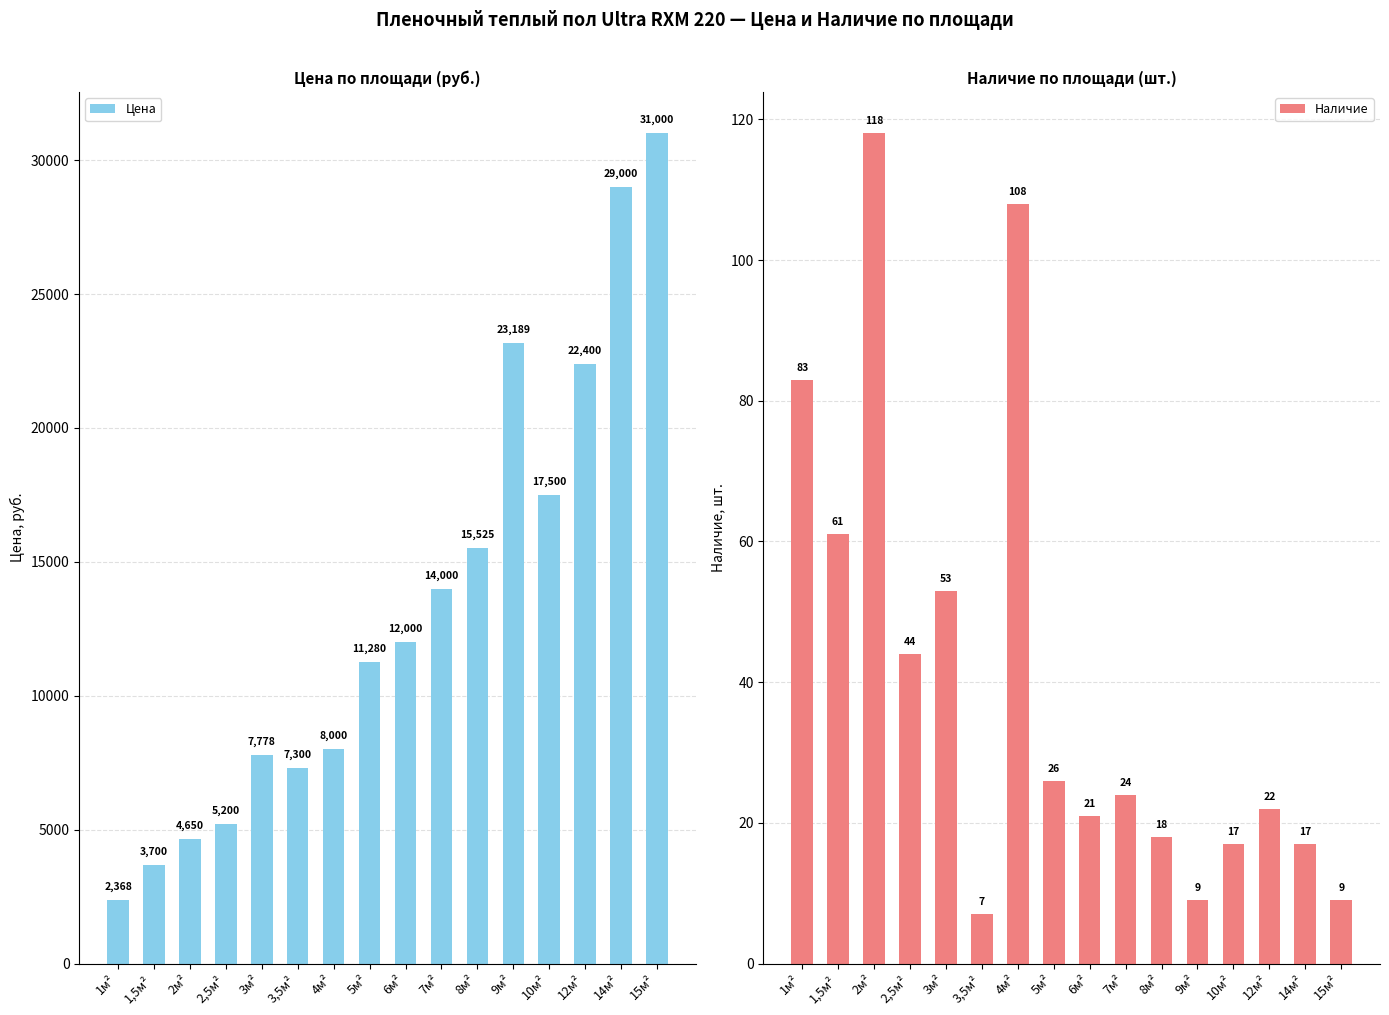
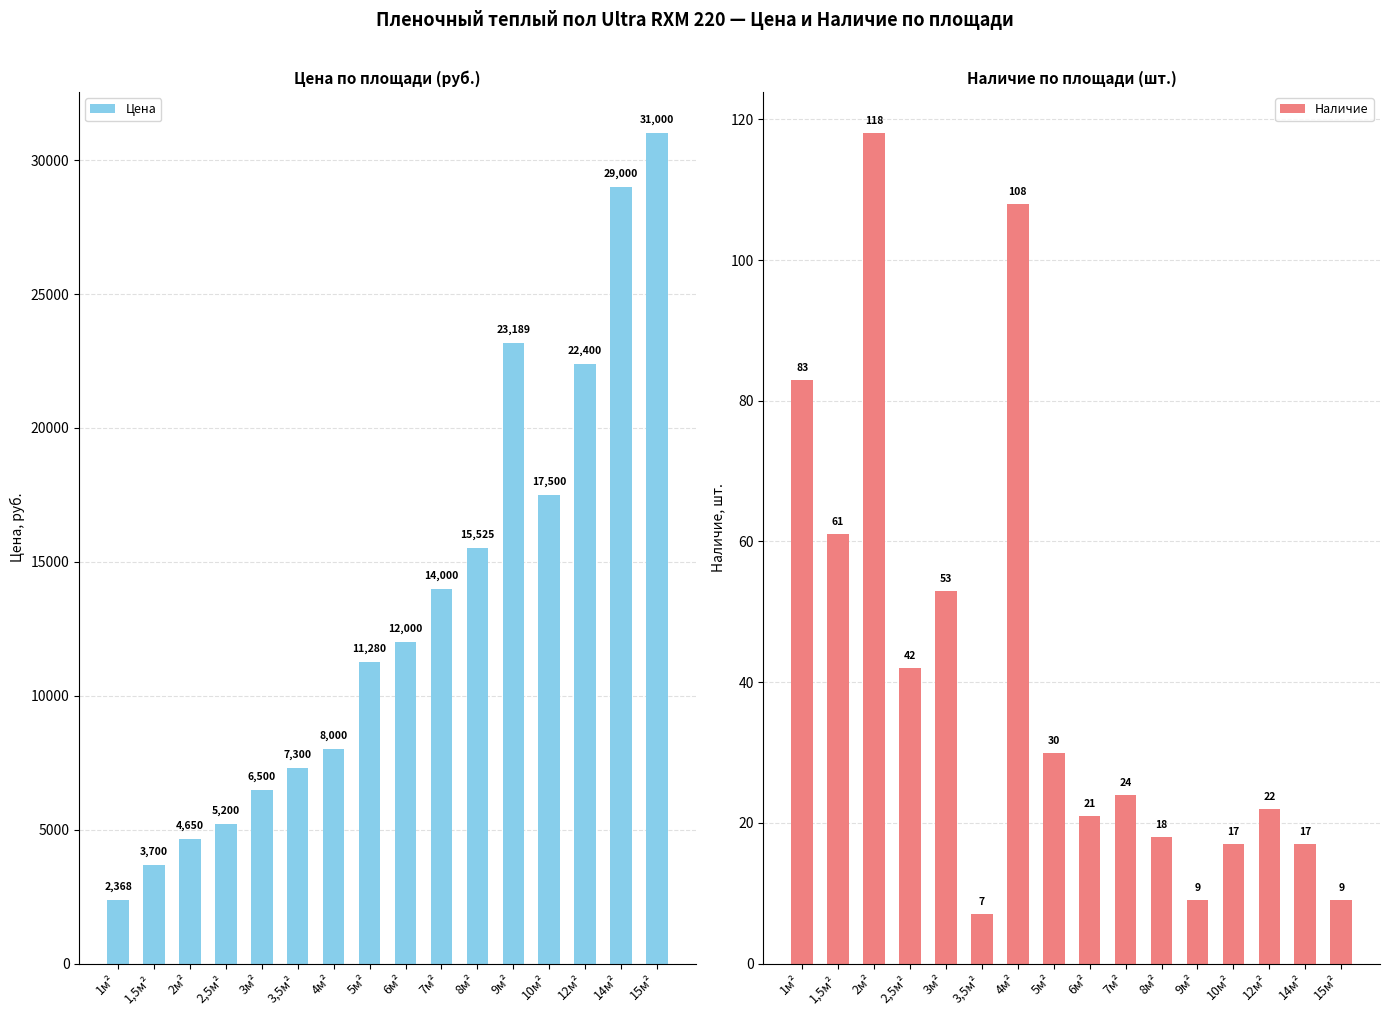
  {
    "Цена по площади (руб.)": {
      "1м²": "2,368",
      "1,5м²": "3,700",
      "2м²": "4,650",
      "2,5м²": "5,200",
-     "3м²": "7,778",
+     "3м²": "6,500",
      "3,5м²": "7,300",
      "4м²": "8,000",
      "5м²": "11,280",
      "6м²": "12,000",
      "7м²": "14,000",
      "8м²": "15,525",
      "9м²": "23,189",
      "10м²": "17,500",
      "12м²": "22,400",
      "14м²": "29,000",
      "15м²": "31,000"
    },
    "Наличие по площади (шт.)": {
      "1м²": "83",
      "1,5м²": "61",
      "2м²": "118",
-     "2,5м²": "44",
+     "2,5м²": "42",
      "3м²": "53",
      "3,5м²": "7",
      "4м²": "108",
-     "5м²": "26",
+     "5м²": "30",
      "6м²": "21",
      "7м²": "24",
      "8м²": "18",
      "9м²": "9",
      "10м²": "17",
      "12м²": "22",
      "14м²": "17",
      "15м²": "9"
    }
  }
